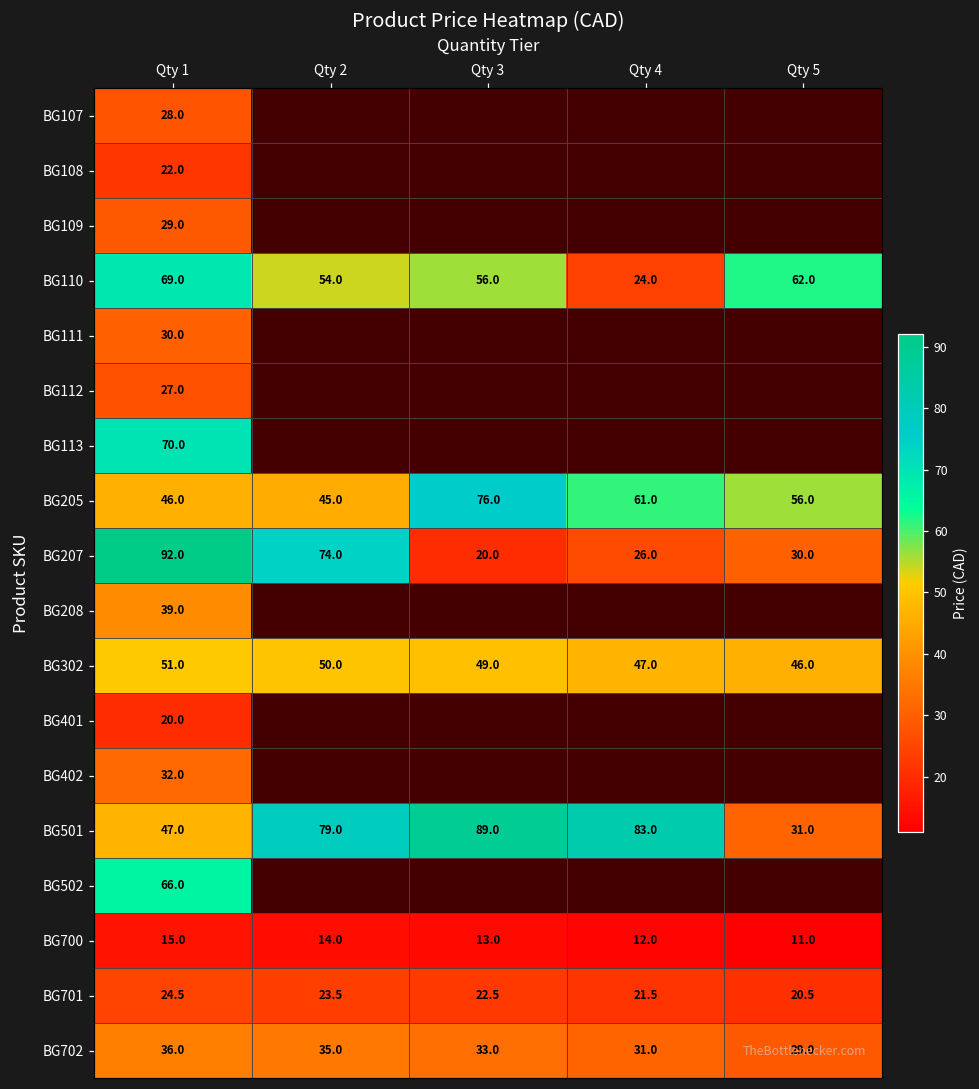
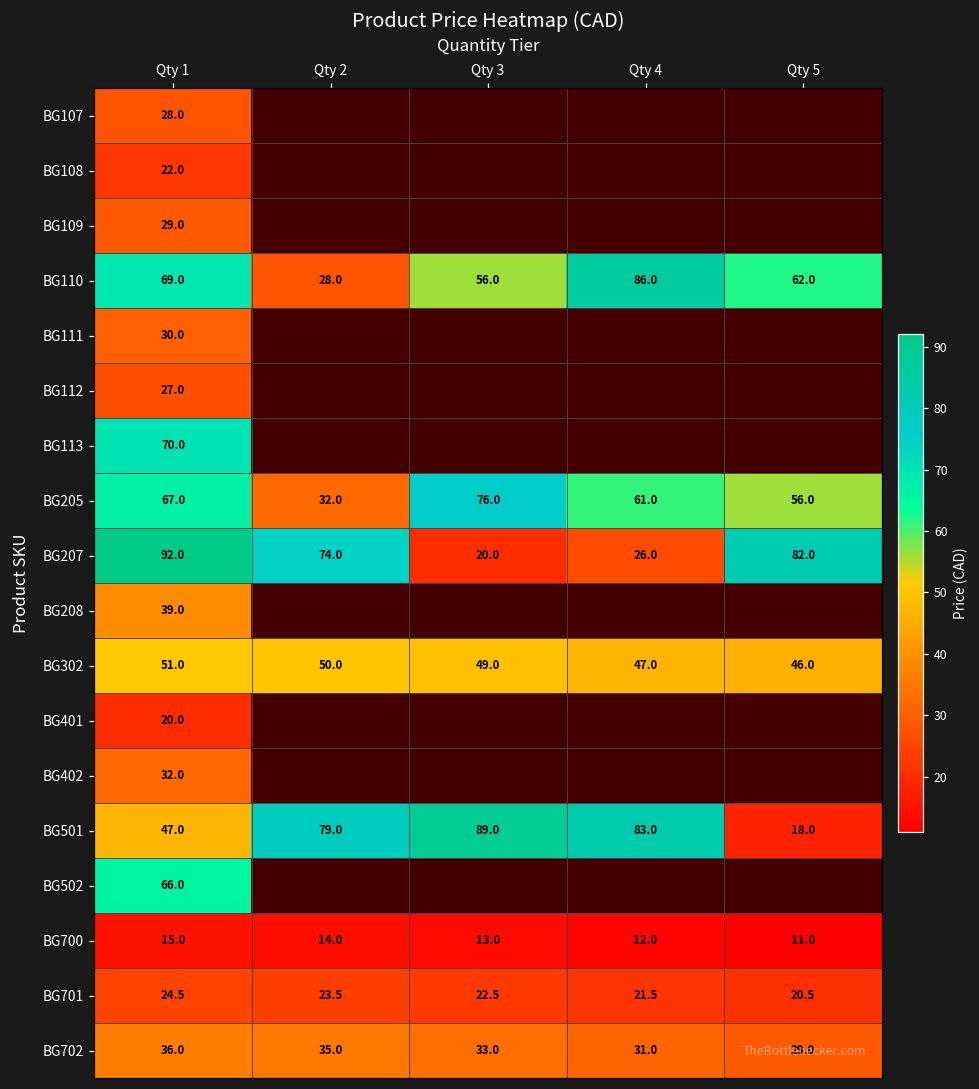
  {
    "BG107": {
      "Qty 1": 28.0
    },
    "BG108": {
      "Qty 1": 22.0
    },
    "BG109": {
      "Qty 1": 29.0
    },
    "BG110": {
      "Qty 1": 69.0,
-     "Qty 2": 54.0,
+     "Qty 2": 28.0,
      "Qty 3": 56.0,
-     "Qty 4": 24.0,
+     "Qty 4": 86.0,
      "Qty 5": 62.0
    },
    "BG111": {
      "Qty 1": 30.0
    },
    "BG112": {
      "Qty 1": 27.0
    },
    "BG113": {
      "Qty 1": 70.0
    },
    "BG205": {
-     "Qty 1": 46.0,
-     "Qty 2": 45.0,
+     "Qty 1": 67.0,
+     "Qty 2": 32.0,
      "Qty 3": 76.0,
      "Qty 4": 61.0,
      "Qty 5": 56.0
    },
    "BG207": {
      "Qty 1": 92.0,
      "Qty 2": 74.0,
      "Qty 3": 20.0,
      "Qty 4": 26.0,
-     "Qty 5": 30.0
+     "Qty 5": 82.0
    },
    "BG208": {
      "Qty 1": 39.0
    },
    "BG302": {
      "Qty 1": 51.0,
      "Qty 2": 50.0,
      "Qty 3": 49.0,
      "Qty 4": 47.0,
      "Qty 5": 46.0
    },
    "BG401": {
      "Qty 1": 20.0
    },
    "BG402": {
      "Qty 1": 32.0
    },
    "BG501": {
      "Qty 1": 47.0,
      "Qty 2": 79.0,
      "Qty 3": 89.0,
      "Qty 4": 83.0,
-     "Qty 5": 31.0
+     "Qty 5": 18.0
    },
    "BG502": {
      "Qty 1": 66.0
    },
    "BG700": {
      "Qty 1": 15.0,
      "Qty 2": 14.0,
      "Qty 3": 13.0,
      "Qty 4": 12.0,
      "Qty 5": 11.0
    },
    "BG701": {
      "Qty 1": 24.5,
      "Qty 2": 23.5,
      "Qty 3": 22.5,
      "Qty 4": 21.5,
      "Qty 5": 20.5
    },
    "BG702": {
      "Qty 1": 36.0,
      "Qty 2": 35.0,
      "Qty 3": 33.0,
      "Qty 4": 31.0
    }
  }
